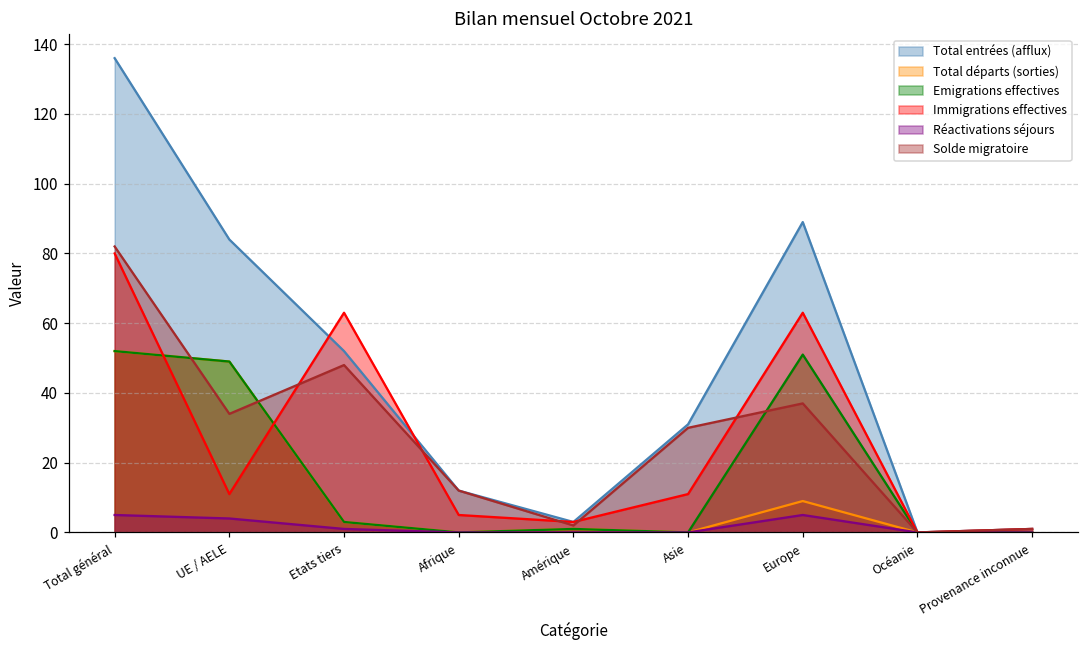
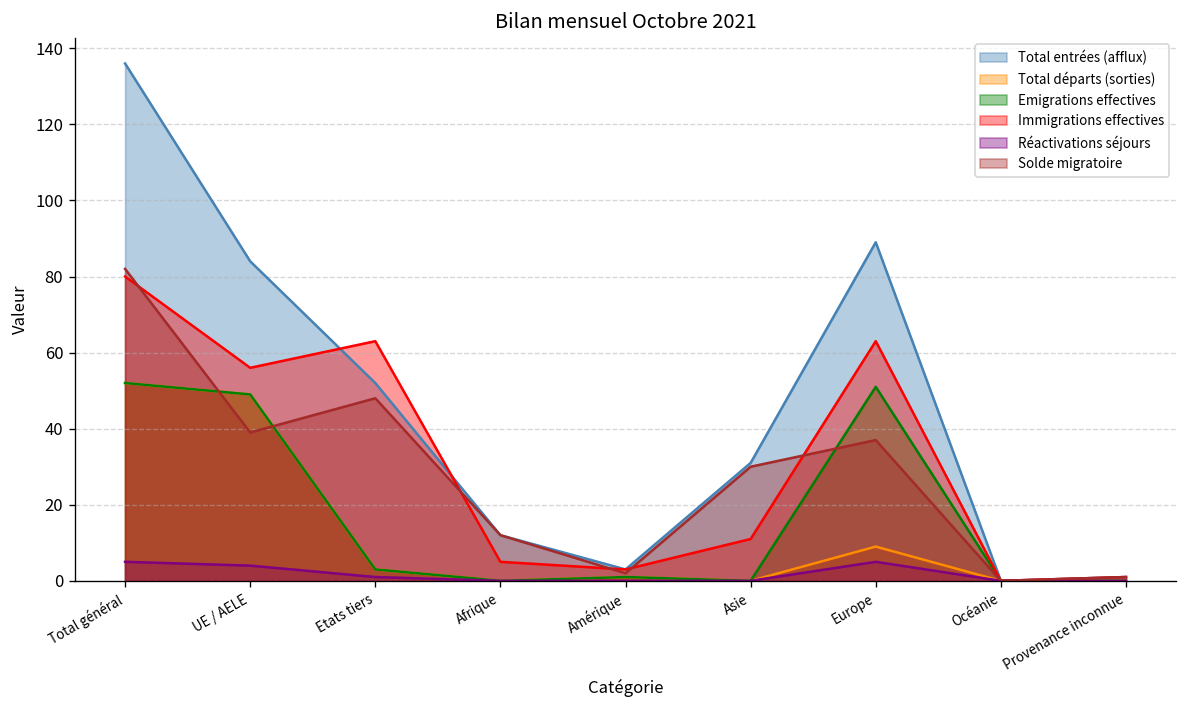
  {
    "Total entrées (afflux)": {
      "Total général": 136,
      "UE / AELE": 84,
      "Etats tiers": 52,
      "Asie": 31,
      "Europe": 89
    },
    "Total départs (sorties)": {
      "Europe": 9
    },
    "Emigrations effectives": {
      "Europe": 51
    },
    "Immigrations effectives": {
      "Total général": 80,
-     "UE / AELE": 11,
+     "UE / AELE": 56,
      "Etats tiers": 63,
      "Afrique": 5,
      "Asie": 11,
      "Europe": 63
    },
    "Réactivations séjours": {
      "Total général": 5,
      "UE / AELE": 4,
      "Etats tiers": 1,
      "Amérique": 0,
      "Europe": 5
    },
    "Solde migratoire": {
      "Total général": 82,
-     "UE / AELE": 34,
+     "UE / AELE": 39,
      "Etats tiers": 48,
      "Amérique": 2,
      "Asie": 30,
      "Europe": 37
    }
  }
